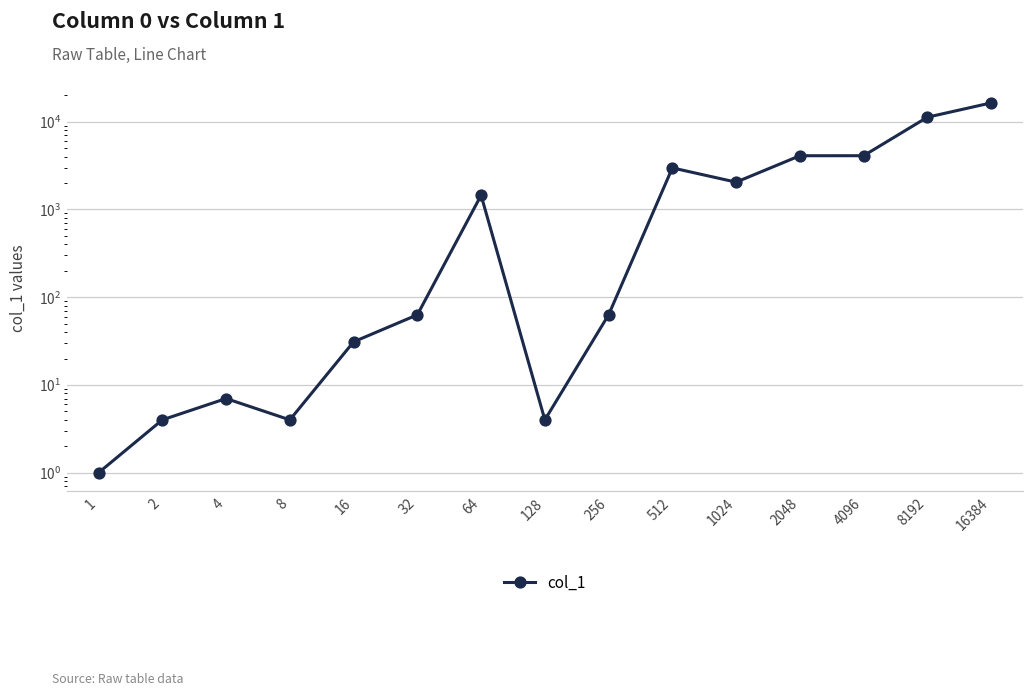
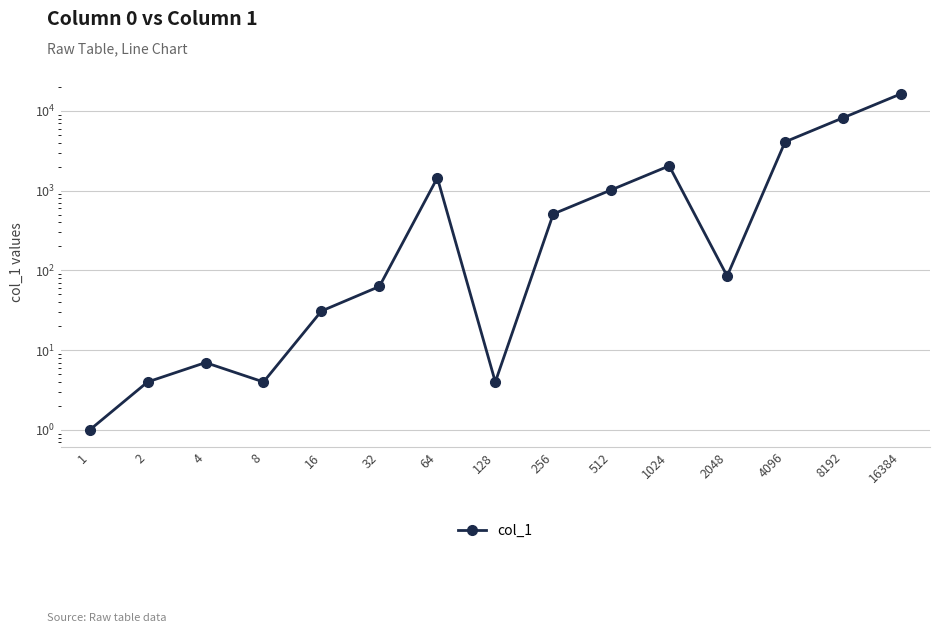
  {
    "1": 1,
    "2": 4,
    "4": 7,
    "8": 4,
    "16": 31,
    "32": 60,
    "64": 1500,
    "128": 4,
-   "256": 60,
-   "512": 3000,
+   "256": 500,
+   "512": 1000,
    "1024": 2000,
-   "2048": 4000,
+   "2048": 90,
    "4096": 4000,
-   "8192": 11000,
+   "8192": 8000,
    "16384": 16000
  }
